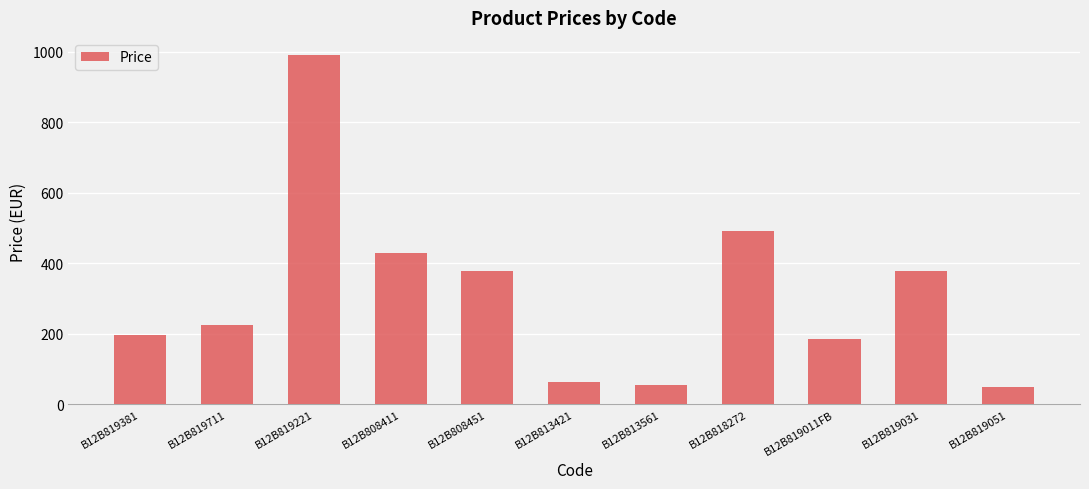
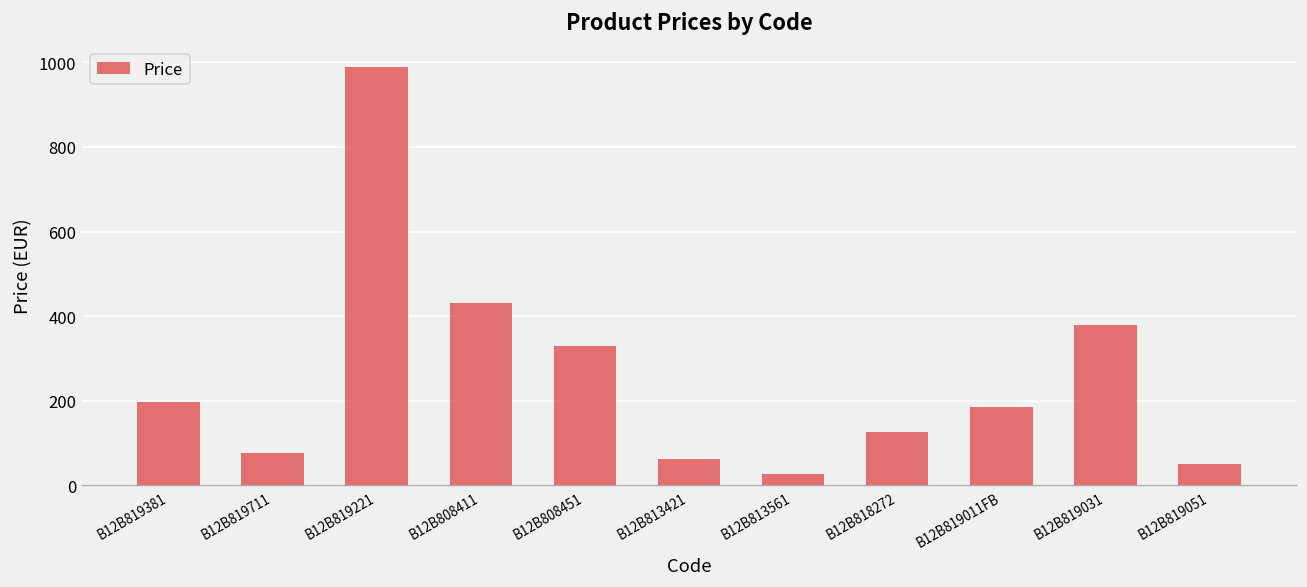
  {
    "B12B819381": 200,
-   "B12B819711": 230,
+   "B12B819711": 80,
    "B12B819221": 990,
    "B12B808411": 430,
-   "B12B808451": 380,
+   "B12B808451": 330,
    "B12B813421": 60,
-   "B12B813561": 50,
-   "B12B818272": 490,
+   "B12B813561": 30,
+   "B12B818272": 130,
    "B12B819011FB": 190,
    "B12B819031": 380,
    "B12B819051": 50
  }
